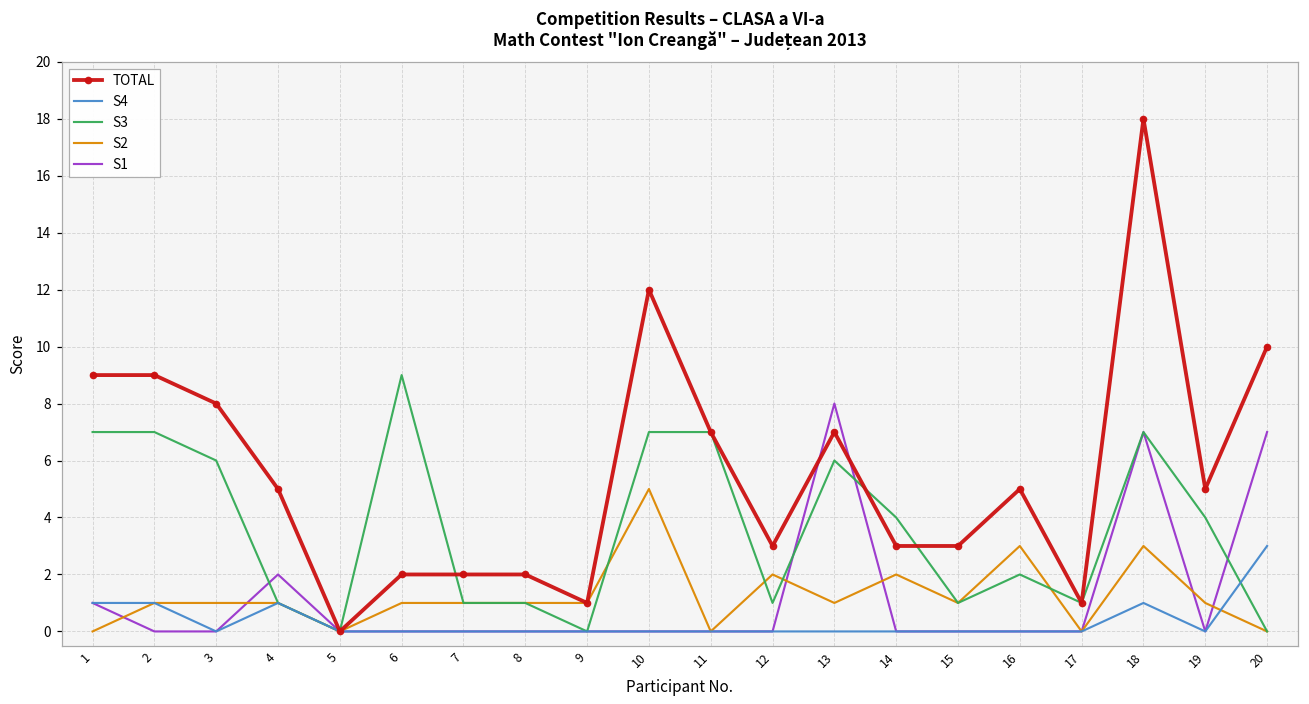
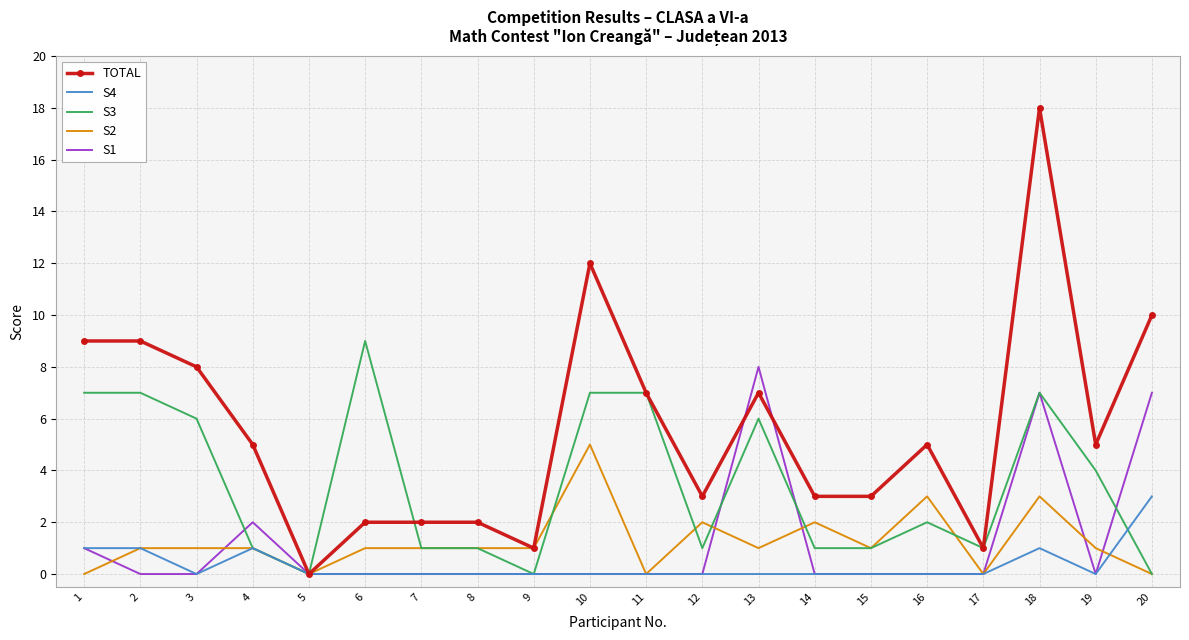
  {
    "TOTAL": {
      "1": 9,
      "2": 9,
      "3": 8,
      "4": 5,
      "6": 2,
      "7": 2,
      "8": 2,
      "10": 12,
      "12": 3,
      "13": 7,
      "14": 3,
      "15": 3,
      "16": 5,
      "18": 18,
      "19": 5,
      "20": 10
    },
    "S4": {
      "13": 0,
      "18": 1,
      "20": 3
    },
    "S3": {
      "1": 7,
      "2": 7,
      "3": 6,
      "6": 9,
      "10": 7,
      "12": 1,
      "13": 6,
-     "14": 4,
+     "14": 1,
      "16": 2,
      "19": 4
    },
    "S2": {
      "1": 0,
      "3": 1,
      "6": 1,
      "10": 5,
      "12": 2,
      "13": 1,
      "14": 2,
      "16": 3,
      "18": 3,
      "19": 1
    },
    "S1": {
      "2": 0,
      "4": 2,
      "13": 8,
      "20": 7
    }
  }
